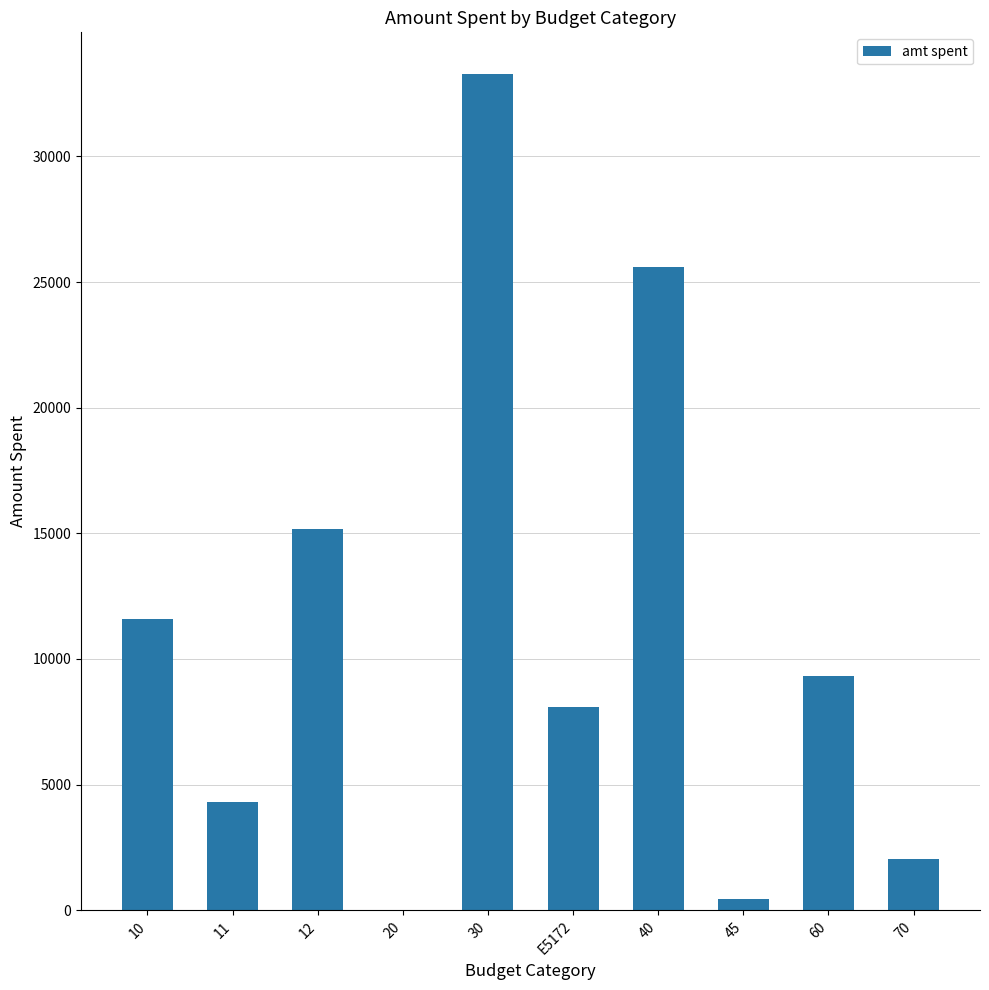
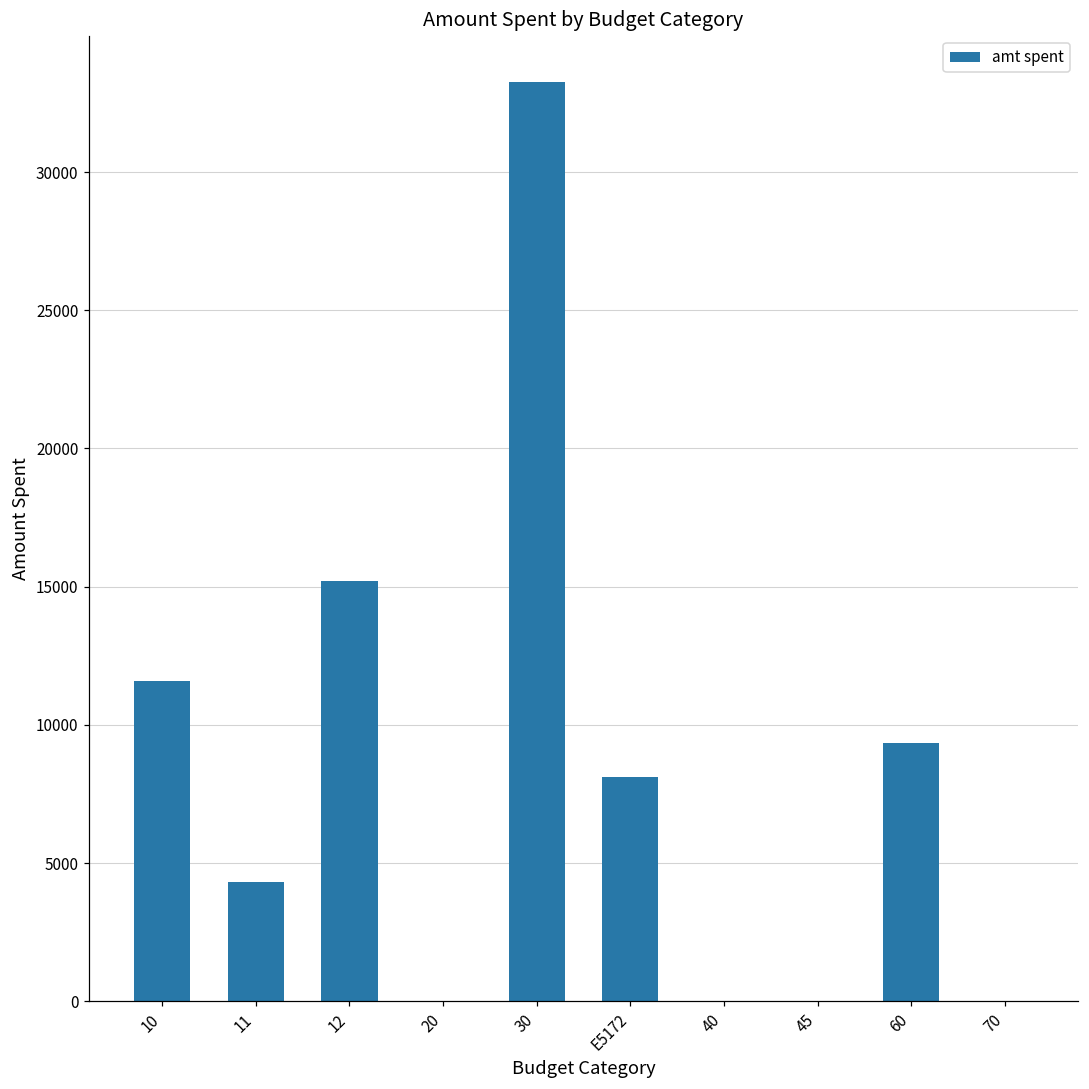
  {
    "10": 11600,
    "11": 4300,
    "12": 15200,
    "20": 0,
    "30": 33300,
    "E5172": 8100,
-   "40": 25600,
-   "45": 400,
+   "40": 0,
+   "45": 0,
    "60": 9300,
-   "70": 2000
+   "70": 0
  }
